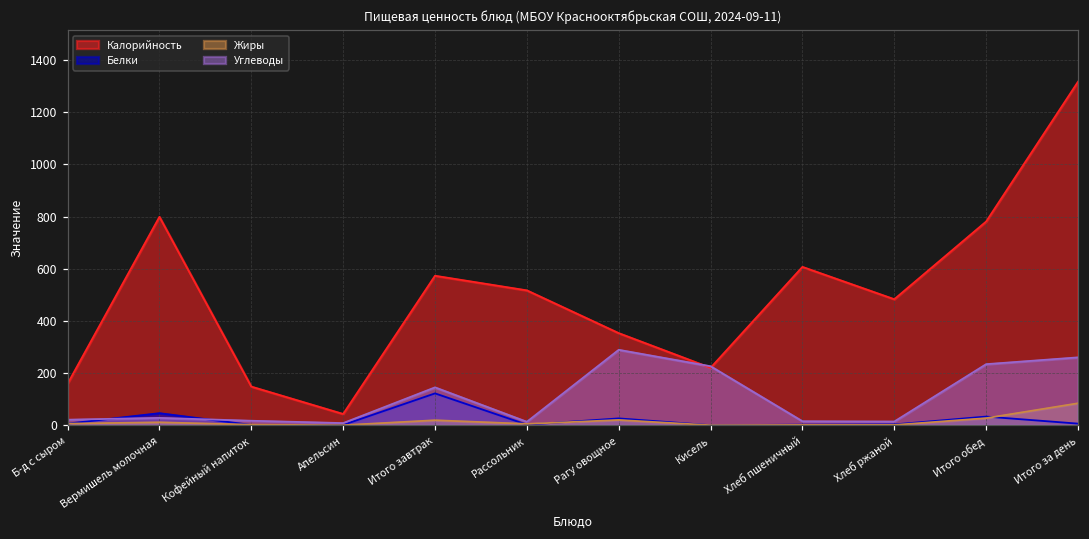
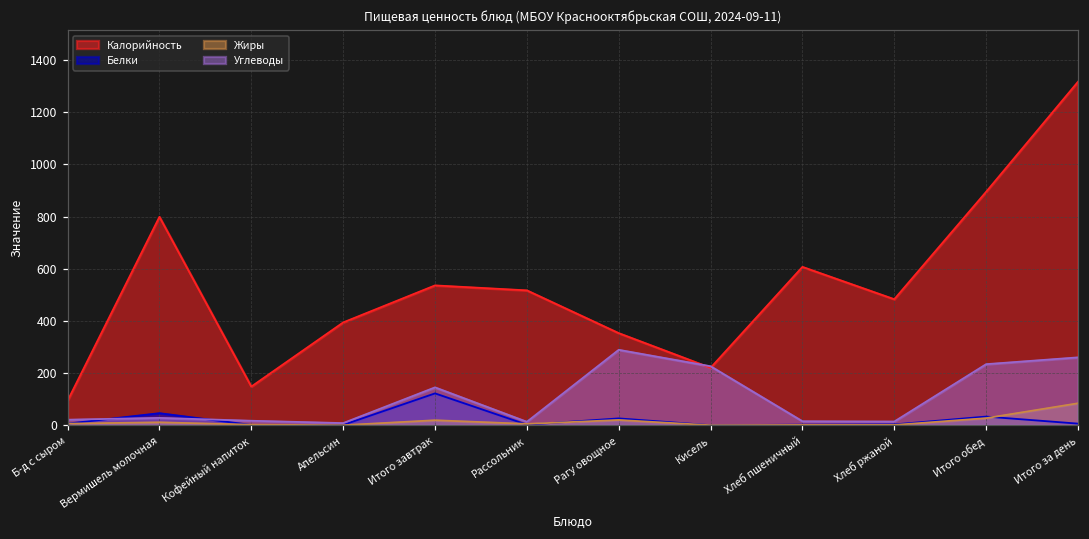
  {
    "Калорийность": {
-     "Б-д с сыром": 160,
+     "Б-д с сыром": 90,
      "Вермишель молочная": 800,
      "Кофейный напиток": 150,
-     "Апельсин": 40,
-     "Итого завтрак": 570,
+     "Апельсин": 390,
+     "Итого завтрак": 540,
      "Рассольник": 520,
      "Рагу овощное": 350,
      "Хлеб пшеничный": 610,
      "Хлеб ржаной": 480,
-     "Итого обед": 780,
+     "Итого обед": 900,
      "Итого за день": 1320
    },
    "Белки": {
      "Вермишель молочная": 50,
      "Итого завтрак": 120,
      "Итого за день": 10
    },
    "Жиры": {
      "Вермишель молочная": 10,
      "Итого завтрак": 20,
      "Итого за день": 80
    },
    "Углеводы": {
      "Б-д с сыром": 20,
      "Вермишель молочная": 30,
      "Кофейный напиток": 20,
      "Итого завтрак": 150,
      "Рагу овощное": 290,
      "Хлеб пшеничный": 20,
      "Хлеб ржаной": 10,
      "Итого обед": 230,
      "Итого за день": 260
    }
  }
